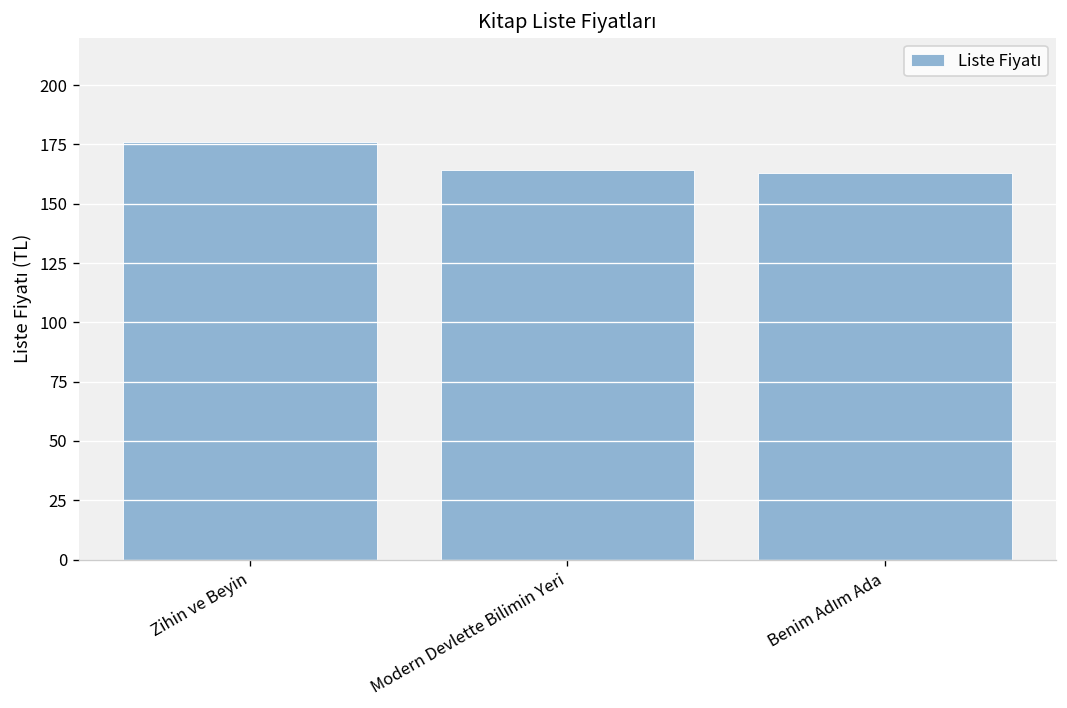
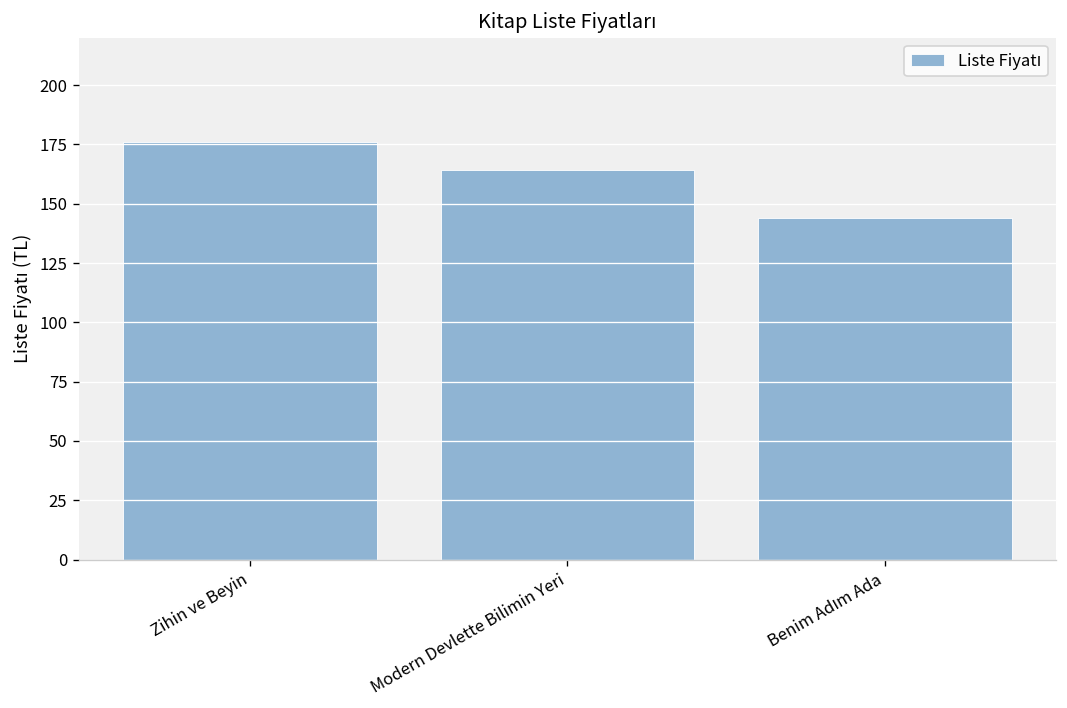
  {
    "Zihin ve Beyin": 176,
    "Modern Devlette Bilimin Yeri": 164,
-   "Benim Adım Ada": 163
+   "Benim Adım Ada": 144
  }
